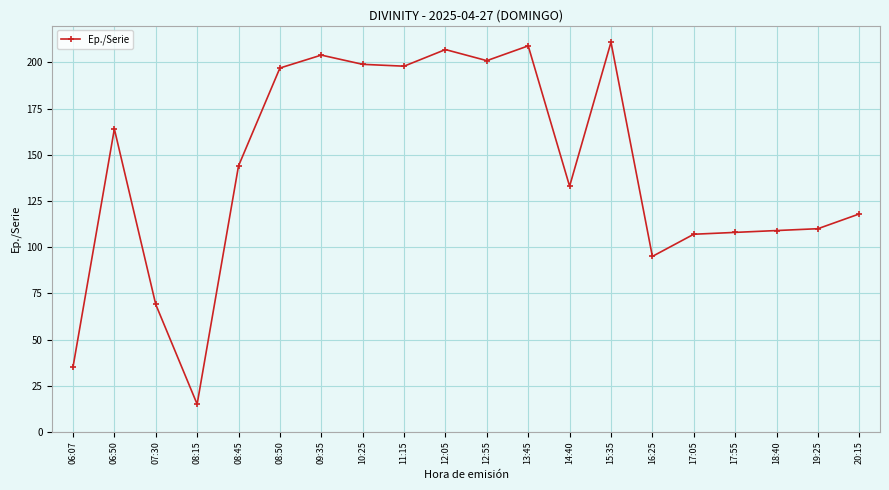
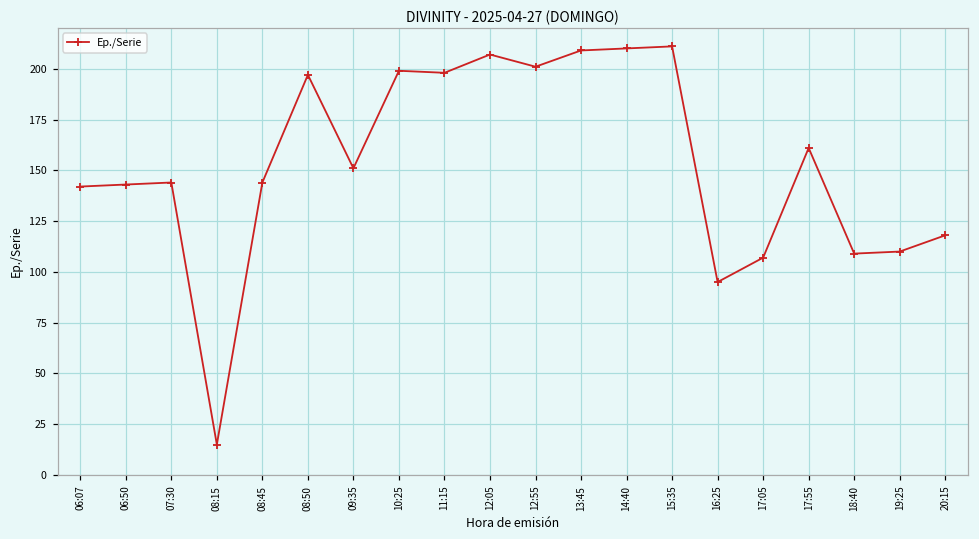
  {
-   "06:07": 35,
-   "06:50": 164,
-   "07:30": 69,
+   "06:07": 142,
+   "06:50": 143,
+   "07:30": 144,
    "08:15": 15,
    "08:45": 144,
    "08:50": 197,
-   "09:35": 204,
+   "09:35": 151,
    "10:25": 199,
    "11:15": 198,
    "12:05": 207,
    "12:55": 201,
    "13:45": 209,
-   "14:40": 133,
+   "14:40": 210,
    "15:35": 211,
    "16:25": 95,
    "17:05": 107,
-   "17:55": 108,
+   "17:55": 161,
    "18:40": 109,
    "19:25": 110,
    "20:15": 118
  }
